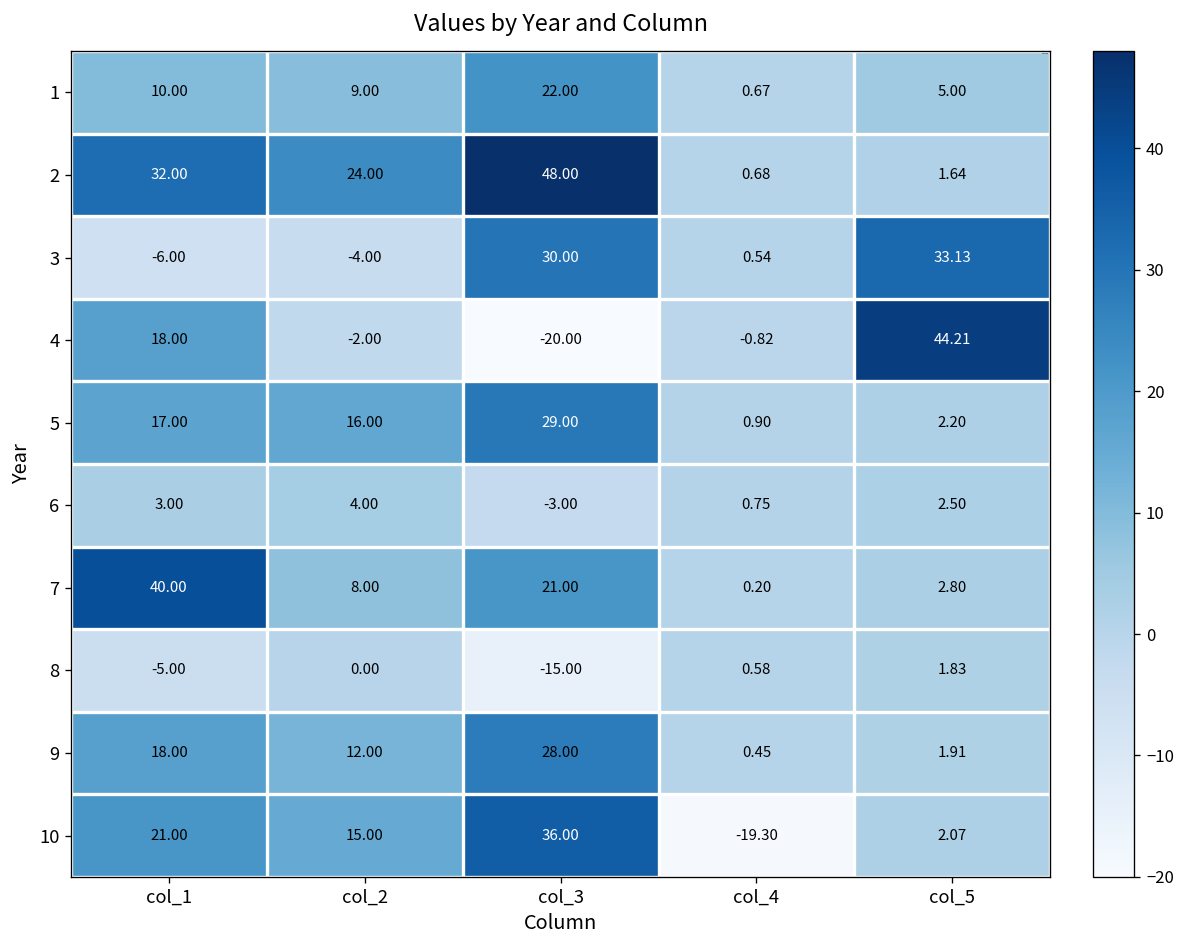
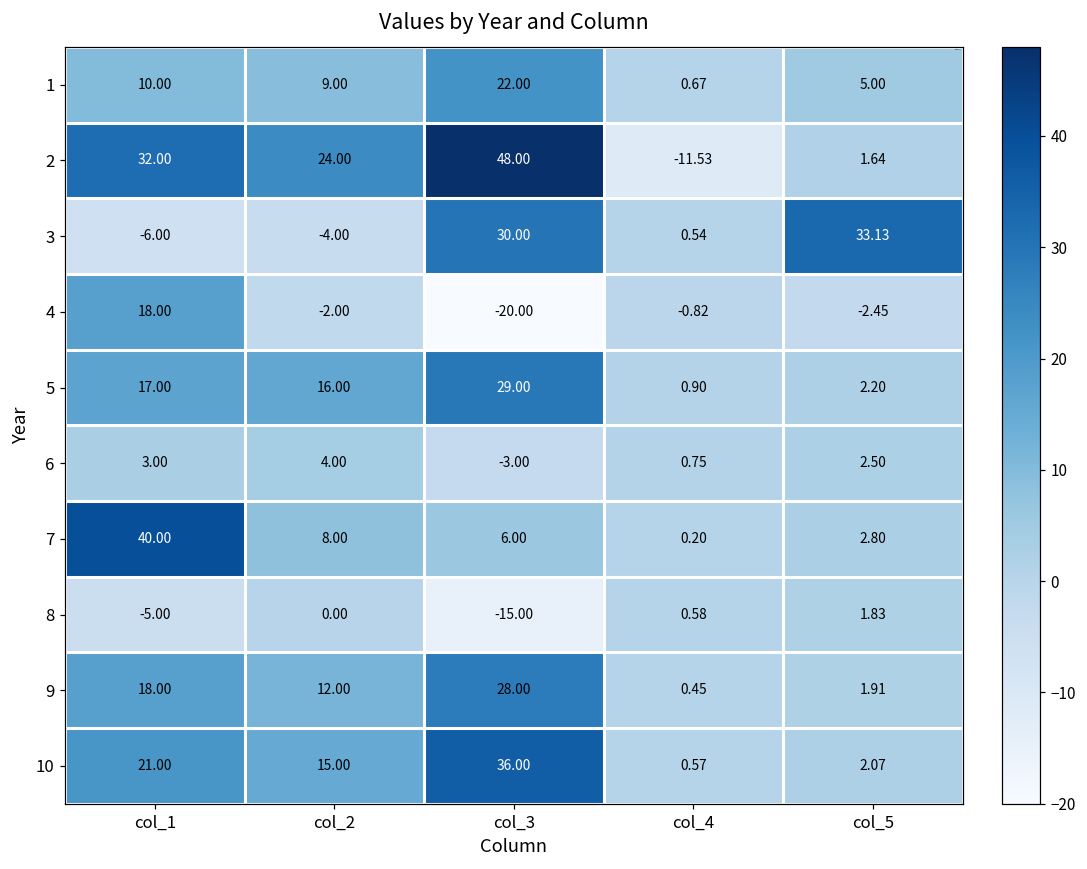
  {
    "1": {
      "col_1": 10.00,
      "col_2": 9.00,
      "col_3": 22.00,
      "col_4": 0.67,
      "col_5": 5.00
    },
    "2": {
      "col_1": 32.00,
      "col_2": 24.00,
      "col_3": 48.00,
-     "col_4": 0.68,
+     "col_4": -11.53,
      "col_5": 1.64
    },
    "3": {
      "col_1": -6.00,
      "col_2": -4.00,
      "col_3": 30.00,
      "col_4": 0.54,
      "col_5": 33.13
    },
    "4": {
      "col_1": 18.00,
      "col_2": -2.00,
      "col_3": -20.00,
      "col_4": -0.82,
-     "col_5": 44.21
+     "col_5": -2.45
    },
    "5": {
      "col_1": 17.00,
      "col_2": 16.00,
      "col_3": 29.00,
      "col_4": 0.90,
      "col_5": 2.20
    },
    "6": {
      "col_1": 3.00,
      "col_2": 4.00,
      "col_3": -3.00,
      "col_4": 0.75,
      "col_5": 2.50
    },
    "7": {
      "col_1": 40.00,
      "col_2": 8.00,
-     "col_3": 21.00,
+     "col_3": 6.00,
      "col_4": 0.20,
      "col_5": 2.80
    },
    "8": {
      "col_1": -5.00,
      "col_2": 0.00,
      "col_3": -15.00,
      "col_4": 0.58,
      "col_5": 1.83
    },
    "9": {
      "col_1": 18.00,
      "col_2": 12.00,
      "col_3": 28.00,
      "col_4": 0.45,
      "col_5": 1.91
    },
    "10": {
      "col_1": 21.00,
      "col_2": 15.00,
      "col_3": 36.00,
-     "col_4": -19.30,
+     "col_4": 0.57,
      "col_5": 2.07
    }
  }
